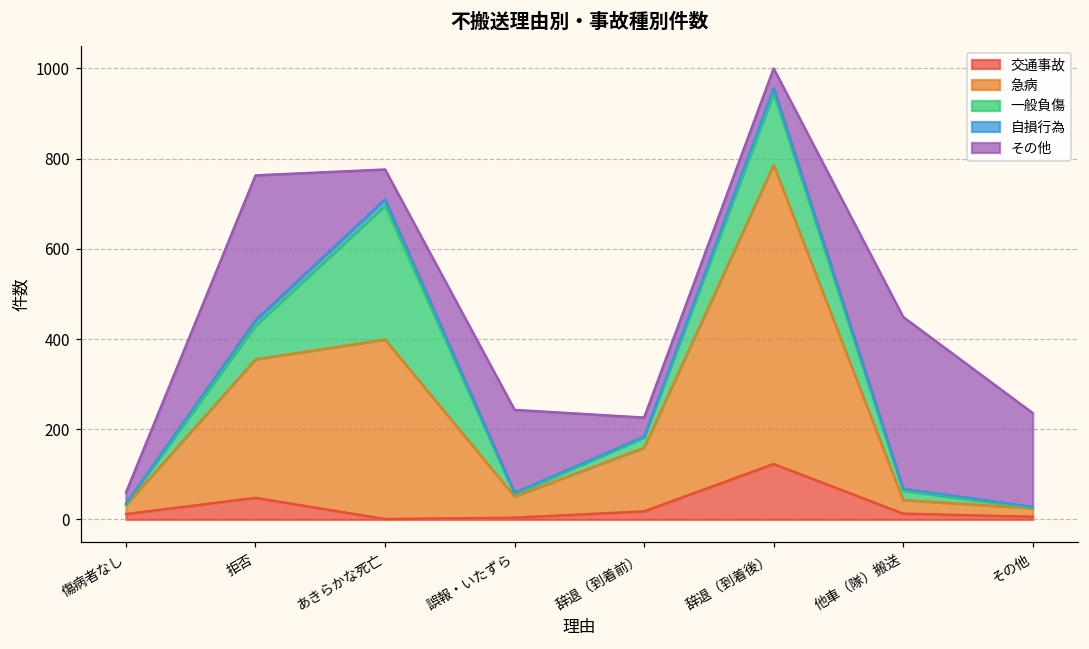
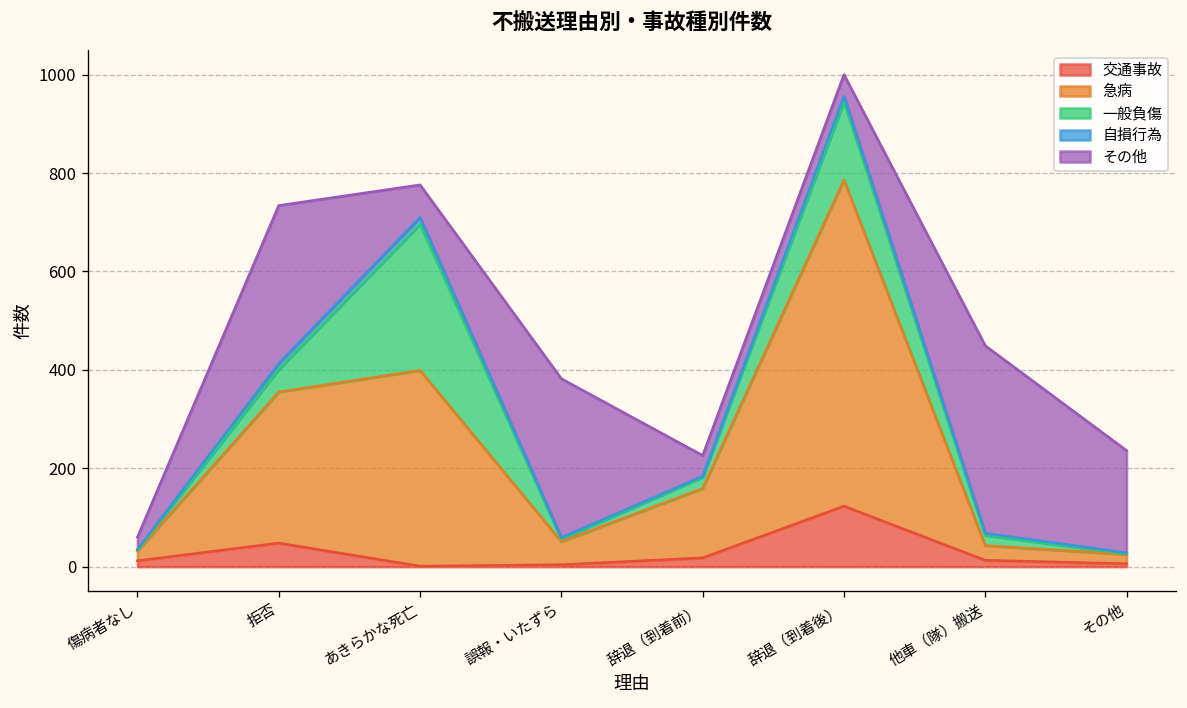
  {
    "一般負傷": {
-     "拒否": 80,
+     "拒否": 50,
      "あきらかな死亡": 300,
      "辞退（到着後）": 160
    },
    "自損行為": {
      "拒否": 10,
      "あきらかな死亡": 10,
      "辞退（到着後）": 10
    },
    "その他": {
      "傷病者なし": 30,
      "拒否": 320,
      "あきらかな死亡": 70,
-     "誤報・いたずら": 180,
+     "誤報・いたずら": 320,
      "辞退（到着前）": 40,
      "辞退（到着後）": 40,
      "他車（隊）搬送": 380,
      "その他": 210
    }
  }
